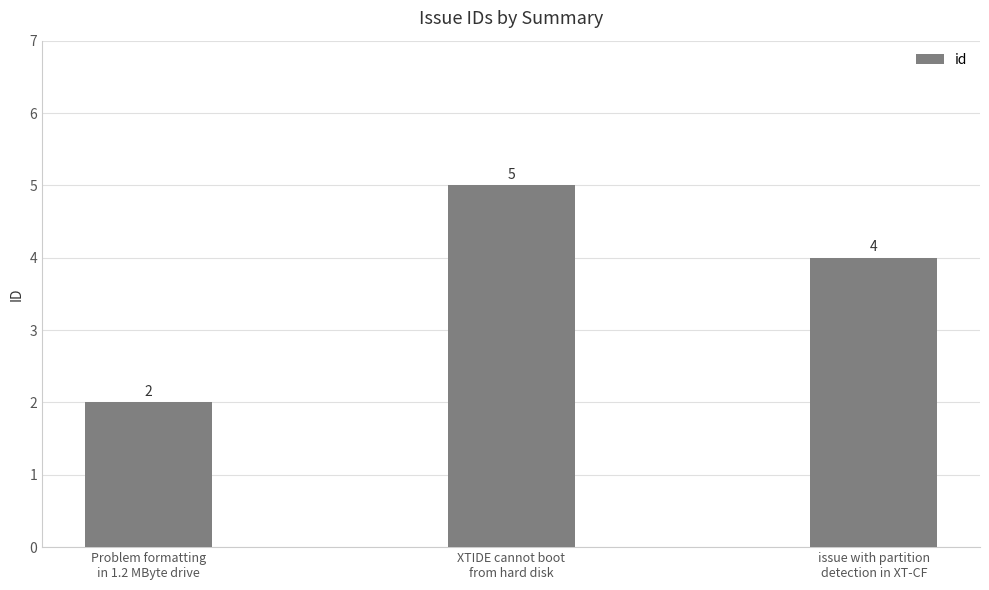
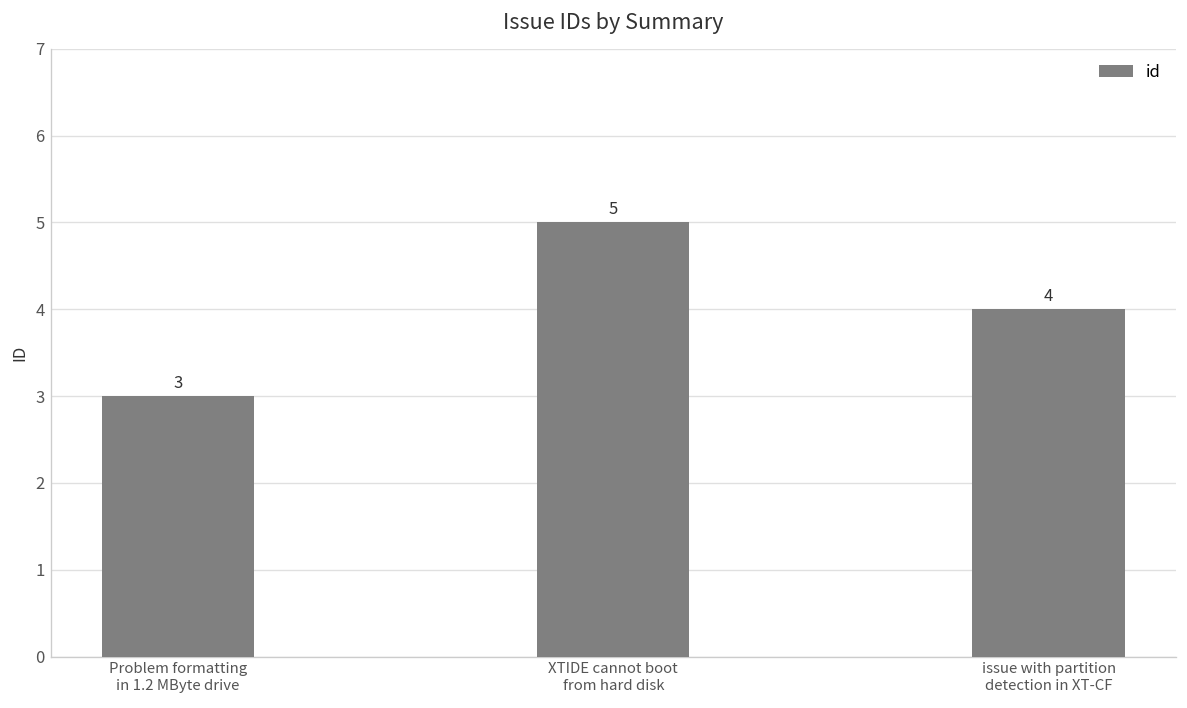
  {
-   "Problem formatting in 1.2 MByte drive": 2,
+   "Problem formatting in 1.2 MByte drive": 3,
    "XTIDE cannot boot from hard disk": 5,
    "issue with partition detection in XT-CF": 4
  }
